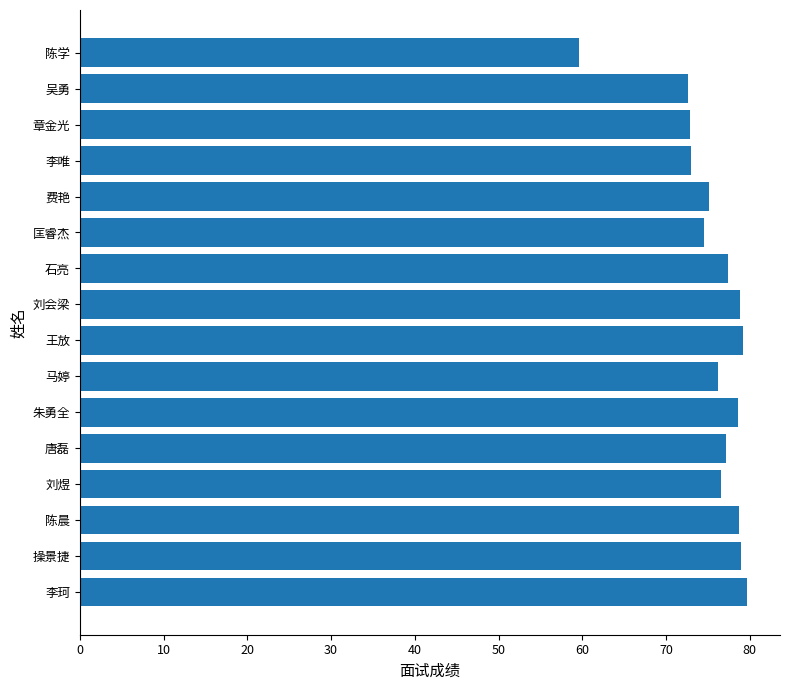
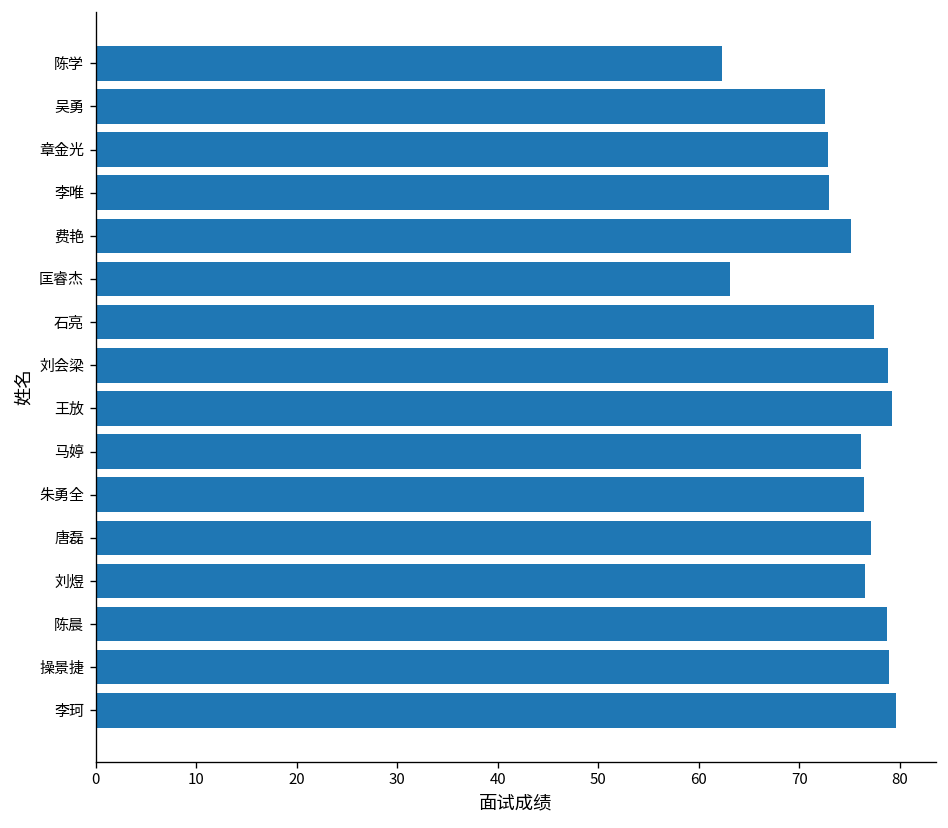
  {
-   "陈学": 60,
+   "陈学": 62,
    "吴勇": 73,
    "章金光": 73,
    "李唯": 73,
    "费艳": 75,
-   "匡睿杰": 74,
+   "匡睿杰": 63,
    "石亮": 77,
    "刘会梁": 79,
    "王放": 79,
    "马婷": 76,
-   "朱勇全": 79,
+   "朱勇全": 76,
    "唐磊": 77,
    "刘煜": 77,
    "陈晨": 79,
    "操景捷": 79,
    "李珂": 80
  }
